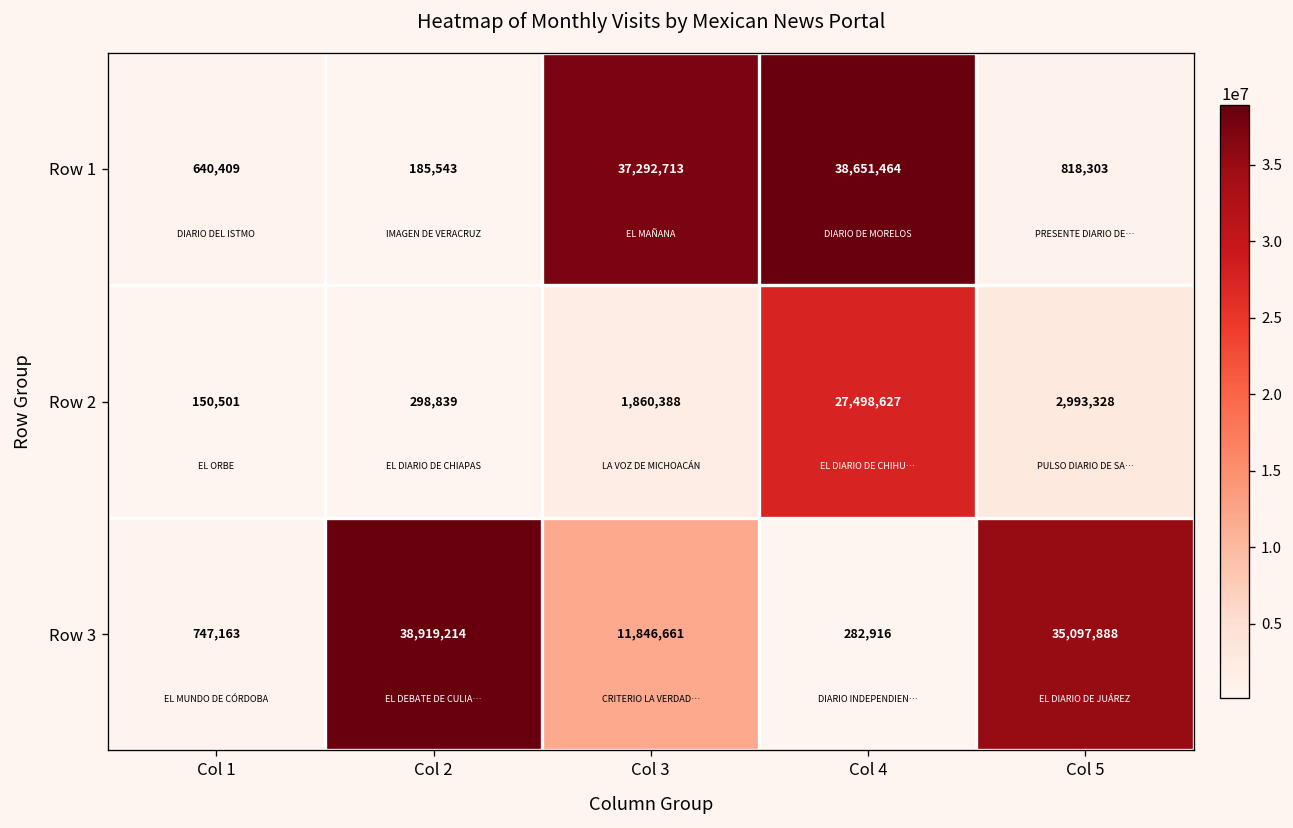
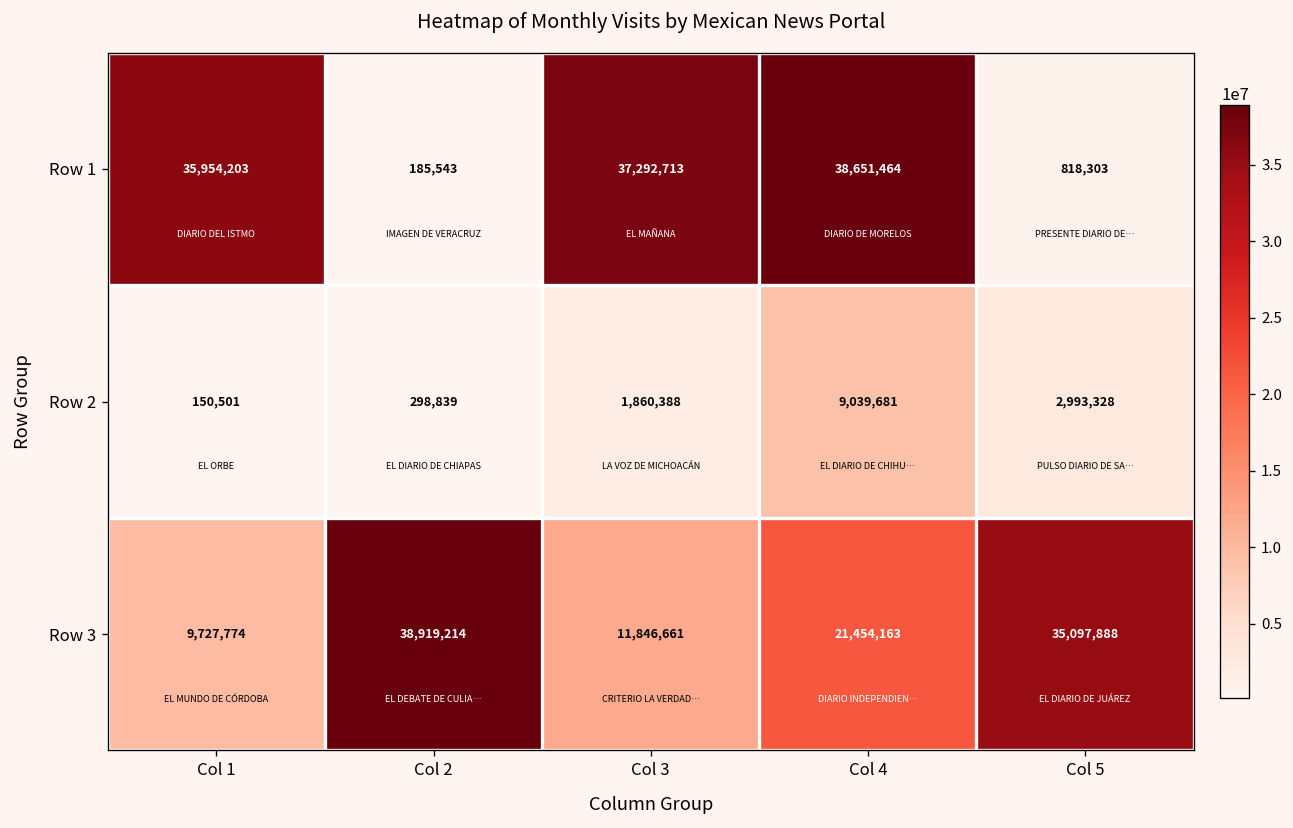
  {
    "Row 1": {
-     "Col 1": "640,409"
+     "Col 1": "35,954,203"
    },
    "Row 2": {
-     "Col 4": "27,498,627"
+     "Col 4": "9,039,681"
    },
    "Row 3": {
-     "Col 1": "747,163",
-     "Col 4": "282,916"
+     "Col 1": "9,727,774",
+     "Col 4": "21,454,163"
    }
  }
